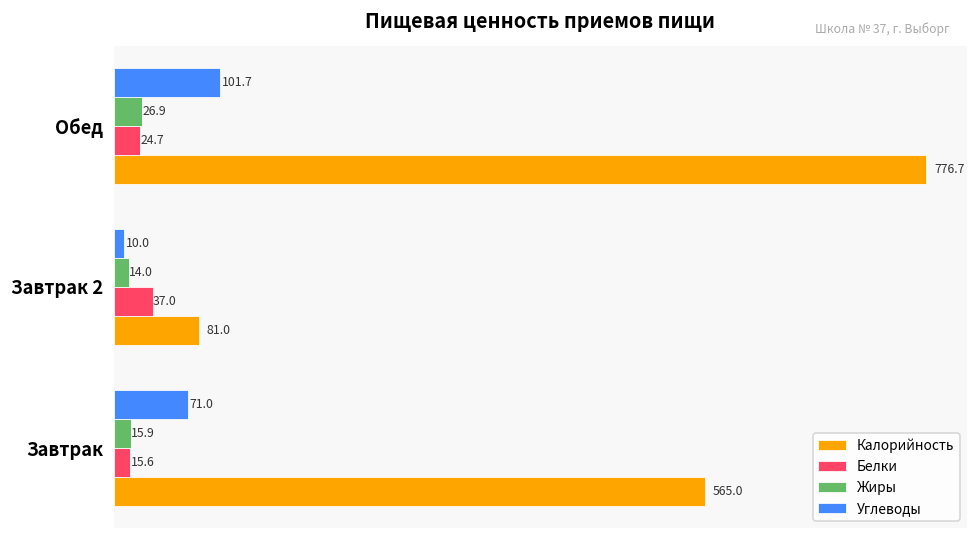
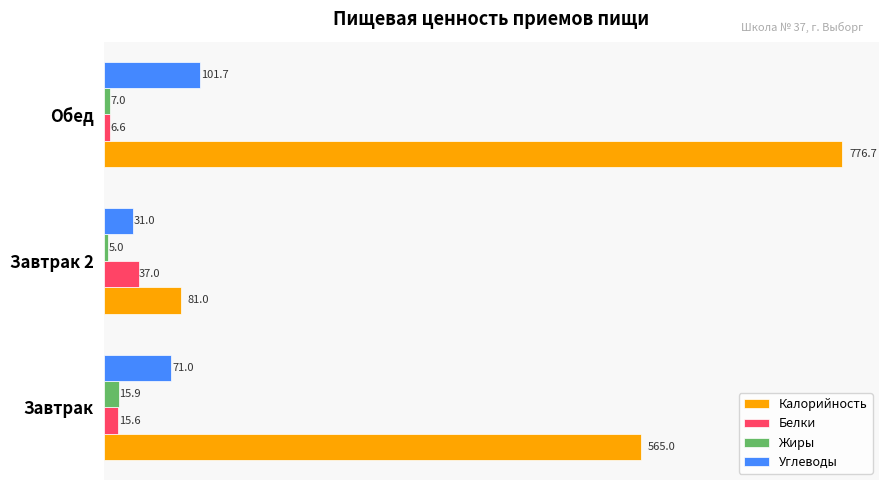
  {
    "Калорийность": {
      "Обед": 776.7,
      "Завтрак 2": 81.0,
      "Завтрак": 565.0
    },
    "Белки": {
-     "Обед": 24.7,
+     "Обед": 6.6,
      "Завтрак 2": 37.0,
      "Завтрак": 15.6
    },
    "Жиры": {
-     "Обед": 26.9,
-     "Завтрак 2": 14.0,
+     "Обед": 7.0,
+     "Завтрак 2": 5.0,
      "Завтрак": 15.9
    },
    "Углеводы": {
      "Обед": 101.7,
-     "Завтрак 2": 10.0,
+     "Завтрак 2": 31.0,
      "Завтрак": 71.0
    }
  }
